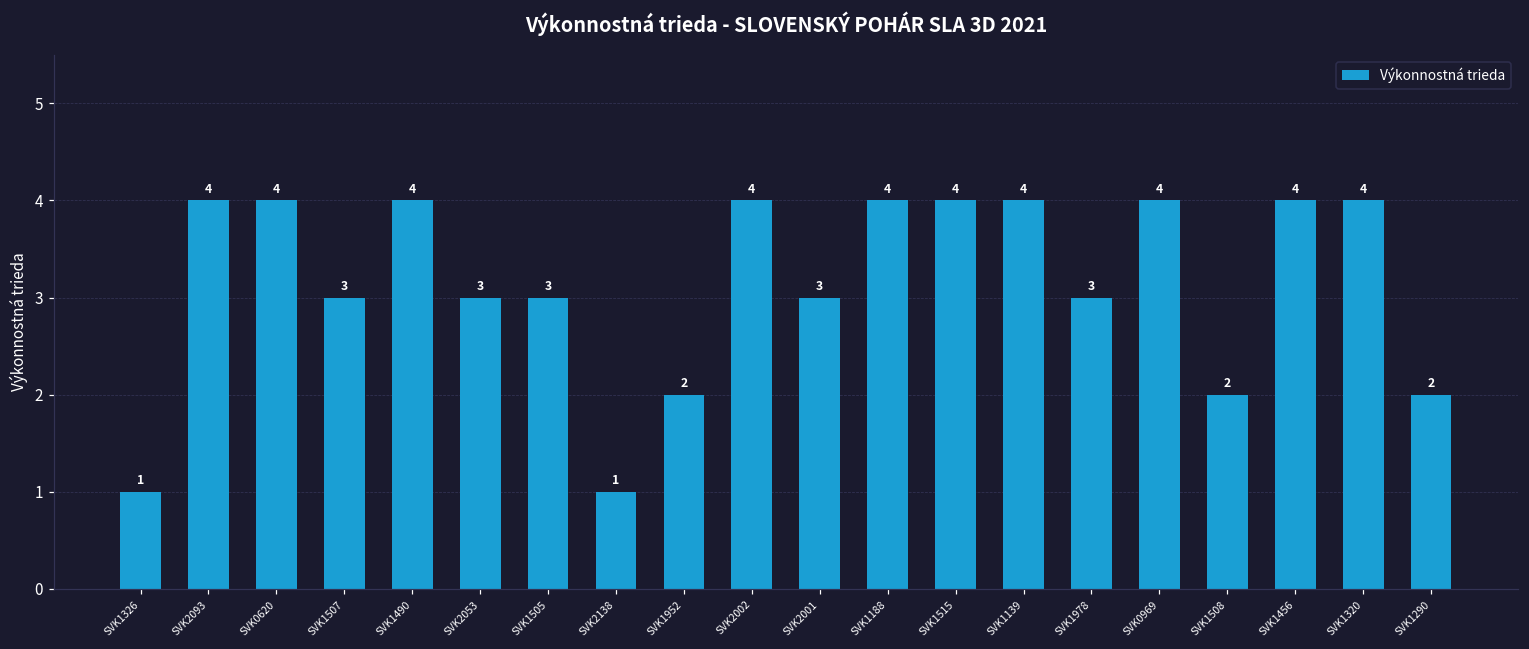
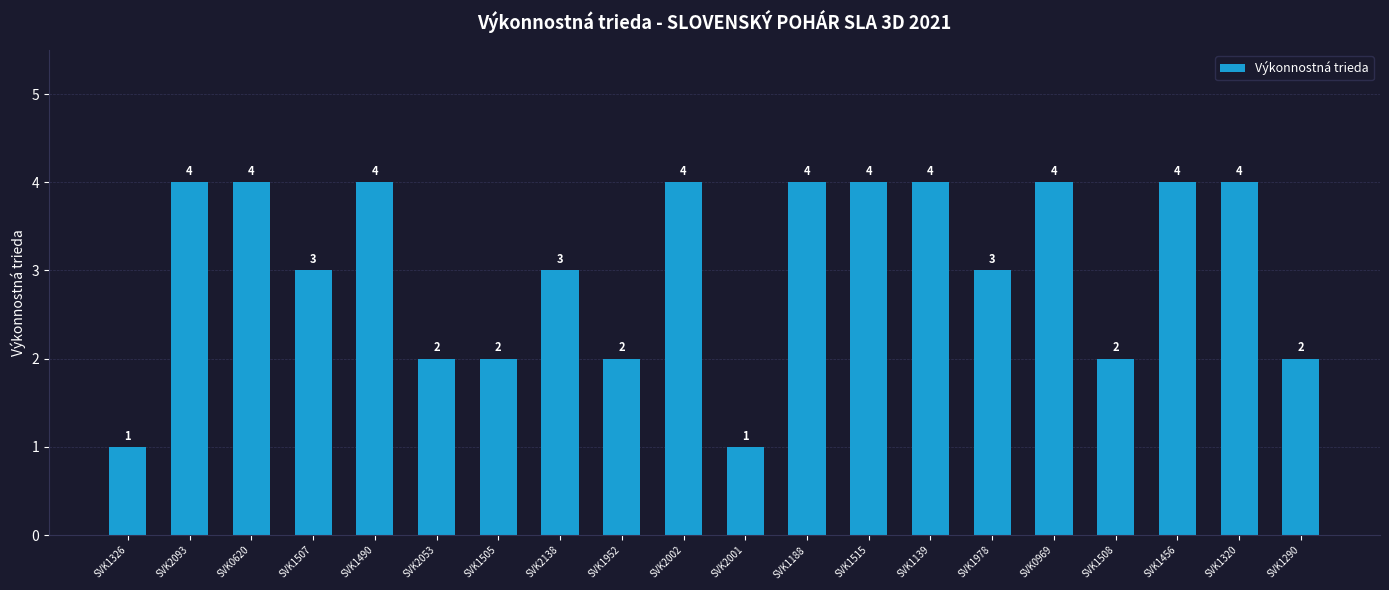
  {
    "SVK1326": 1,
    "SVK2093": 4,
    "SVK0620": 4,
    "SVK1507": 3,
    "SVK1490": 4,
-   "SVK2053": 3,
-   "SVK1505": 3,
-   "SVK2138": 1,
+   "SVK2053": 2,
+   "SVK1505": 2,
+   "SVK2138": 3,
    "SVK1952": 2,
    "SVK2002": 4,
-   "SVK2001": 3,
+   "SVK2001": 1,
    "SVK1188": 4,
    "SVK1515": 4,
    "SVK1139": 4,
    "SVK1978": 3,
    "SVK0969": 4,
    "SVK1508": 2,
    "SVK1456": 4,
    "SVK1320": 4,
    "SVK1290": 2
  }
